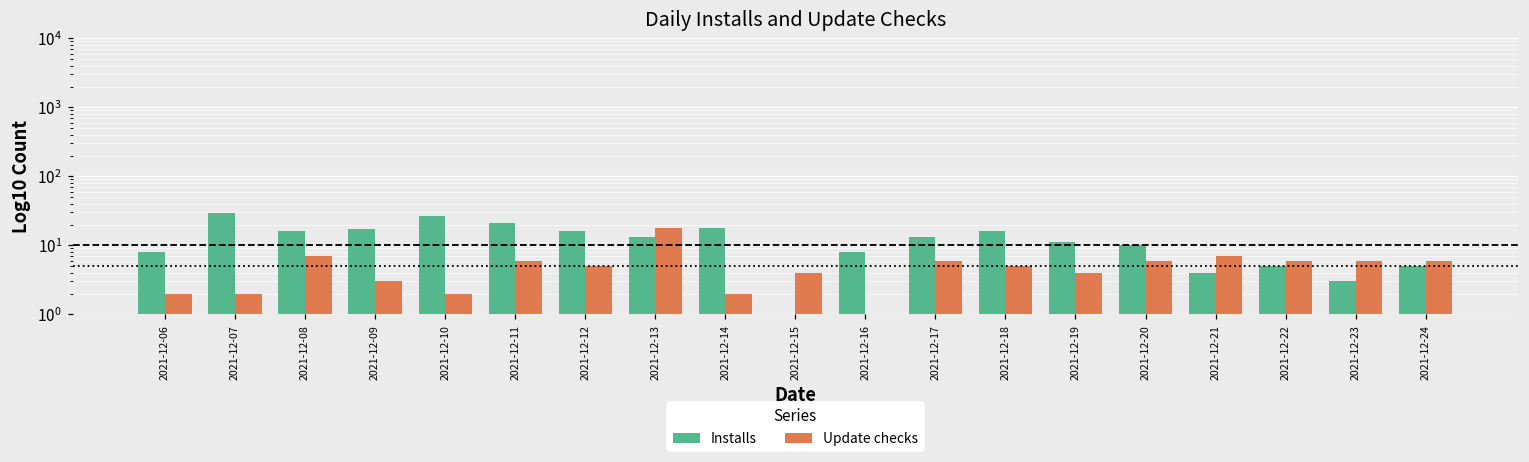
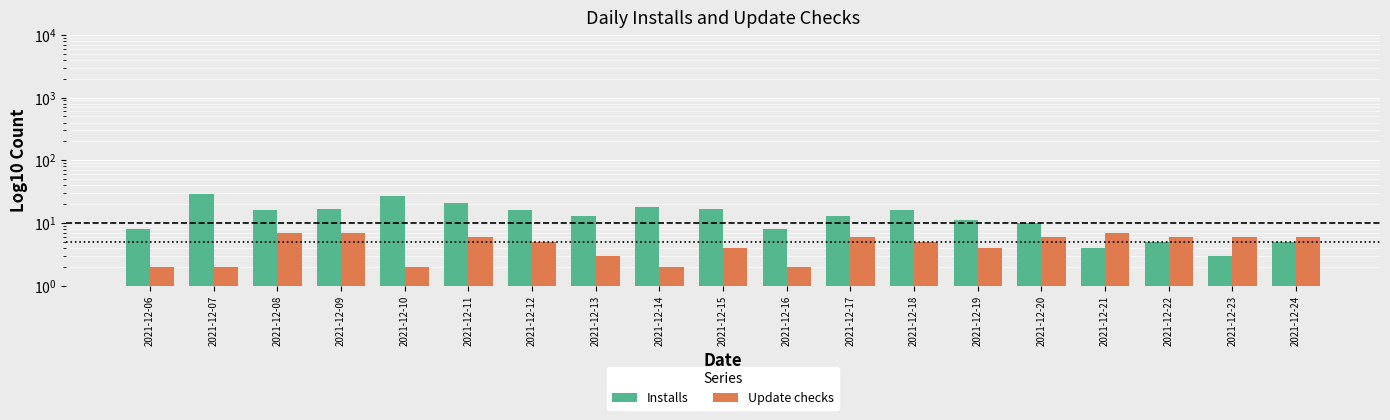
  {
    "Installs": {
      "2021-12-06": 8,
      "2021-12-07": 30,
      "2021-12-08": 16,
      "2021-12-09": 17,
      "2021-12-10": 27,
      "2021-12-11": 21,
      "2021-12-12": 16,
      "2021-12-13": 13,
      "2021-12-14": 18,
-     "2021-12-15": 1,
+     "2021-12-15": 17,
      "2021-12-16": 8,
      "2021-12-17": 13,
      "2021-12-18": 16,
      "2021-12-19": 11,
      "2021-12-20": 10,
      "2021-12-21": 4,
      "2021-12-22": 5,
      "2021-12-23": 3,
      "2021-12-24": 5
    },
    "Update checks": {
      "2021-12-06": 2,
      "2021-12-07": 2,
      "2021-12-08": 7,
-     "2021-12-09": 3,
+     "2021-12-09": 7,
      "2021-12-10": 2,
      "2021-12-11": 6,
      "2021-12-12": 5,
-     "2021-12-13": 18,
+     "2021-12-13": 3,
      "2021-12-14": 2,
      "2021-12-15": 4,
-     "2021-12-16": 1,
+     "2021-12-16": 2,
      "2021-12-17": 6,
      "2021-12-18": 5,
      "2021-12-19": 4,
      "2021-12-20": 6,
      "2021-12-21": 7,
      "2021-12-22": 6,
      "2021-12-23": 6,
      "2021-12-24": 6
    }
  }
